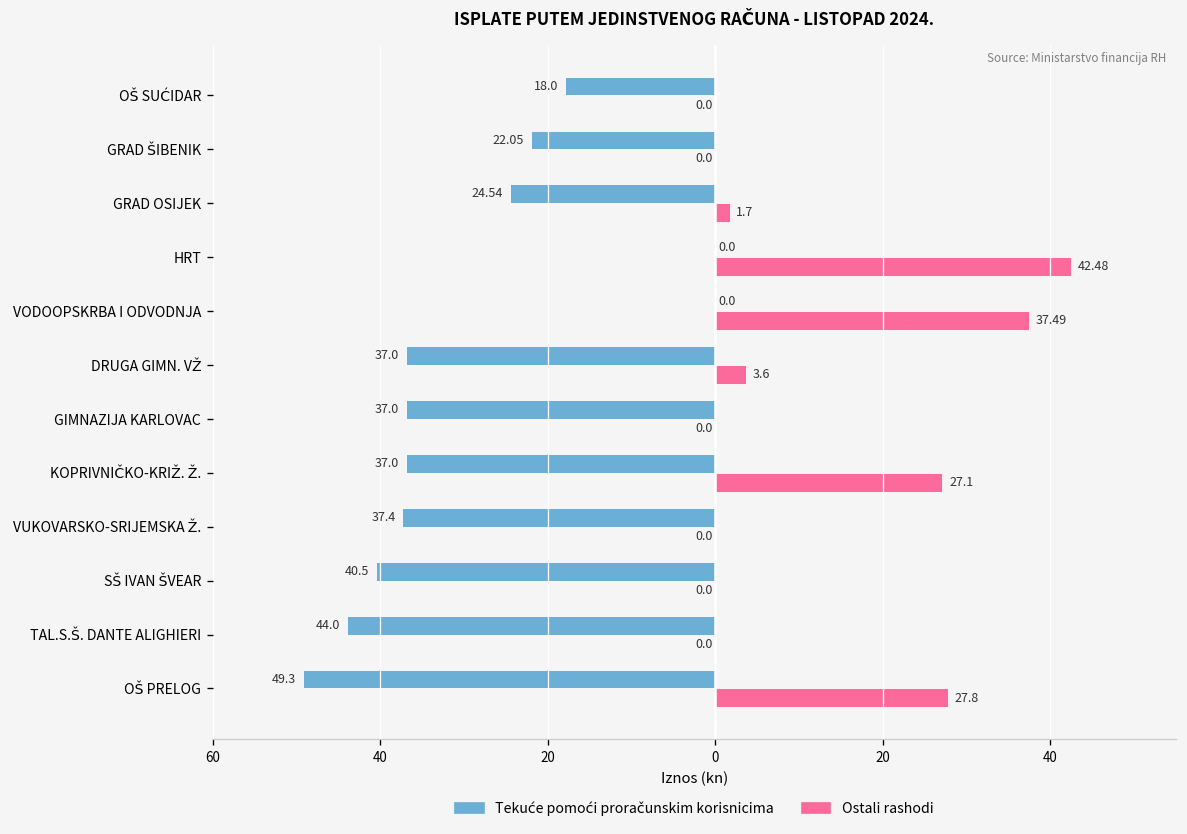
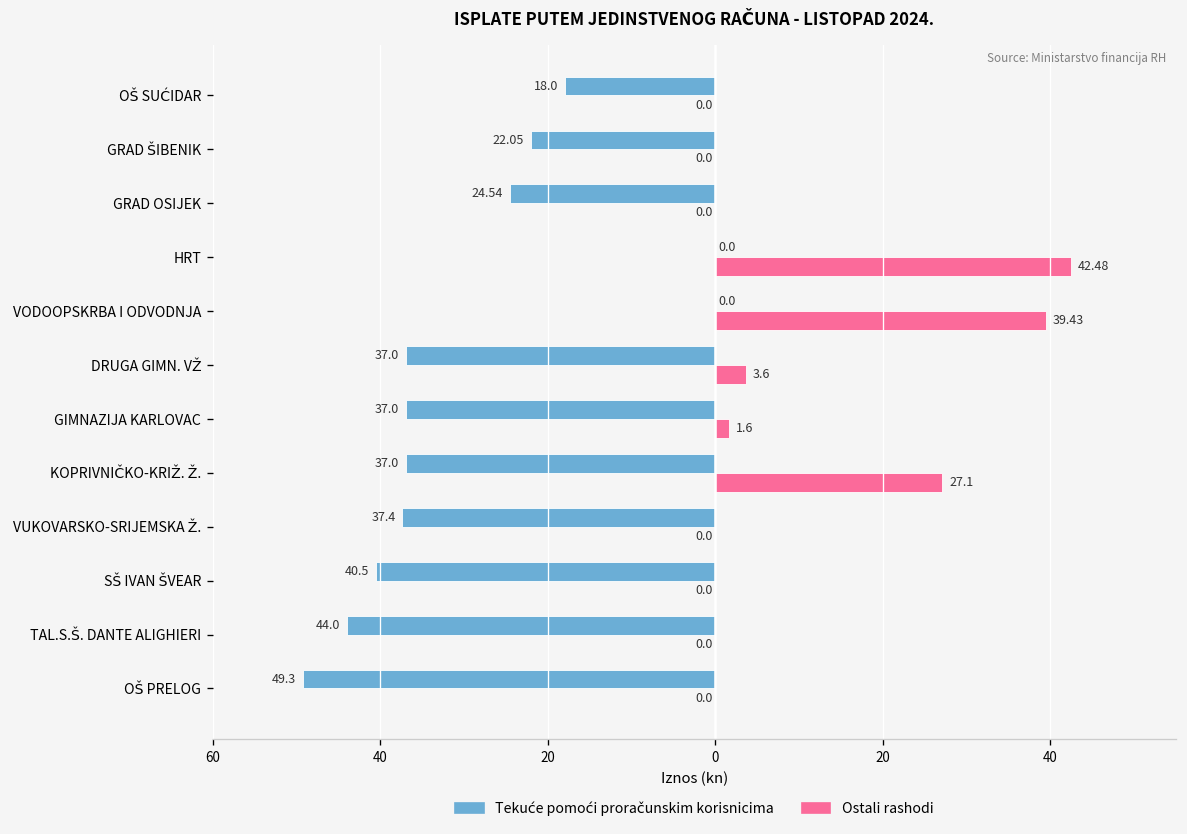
  {
    "Tekuće pomoći proračunskim korisnicima": {
      "HRT": 0.0,
      "VODOOPSKRBA I ODVODNJA": 0.0
    },
    "Ostali rashodi": {
      "OŠ SUĆIDAR": 0.0,
      "GRAD ŠIBENIK": 0.0,
-     "GRAD OSIJEK": 1.7,
+     "GRAD OSIJEK": 0.0,
      "HRT": 42.48,
-     "VODOOPSKRBA I ODVODNJA": 37.49,
+     "VODOOPSKRBA I ODVODNJA": 39.43,
      "DRUGA GIMN. VŽ": 3.6,
-     "GIMNAZIJA KARLOVAC": 0.0,
+     "GIMNAZIJA KARLOVAC": 1.6,
      "KOPRIVNIČKO-KRIŽ. Ž.": 27.1,
      "VUKOVARSKO-SRIJEMSKA Ž.": 0.0,
      "SŠ IVAN ŠVEAR": 0.0,
      "TAL.S.Š. DANTE ALIGHIERI": 0.0,
-     "OŠ PRELOG": 27.8
+     "OŠ PRELOG": 0.0
    }
  }
